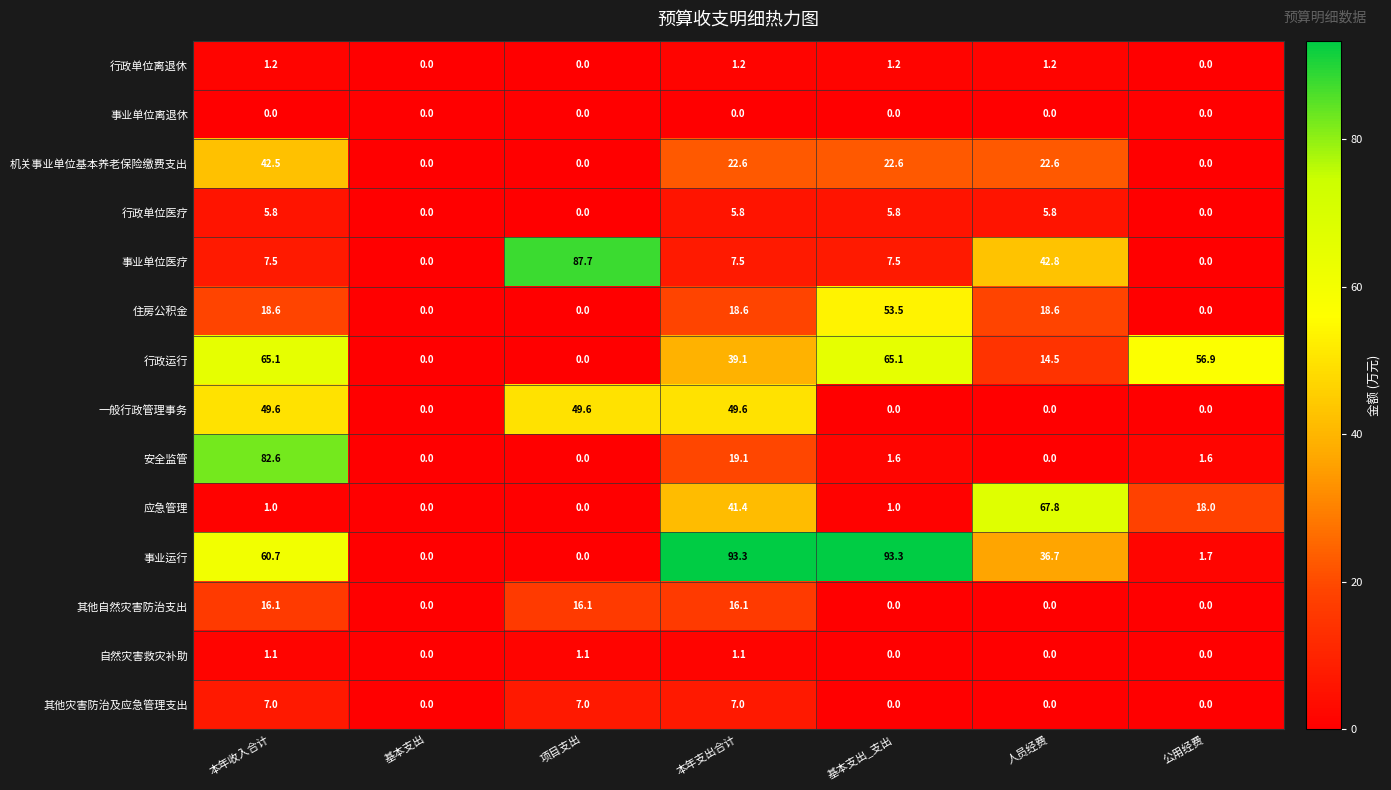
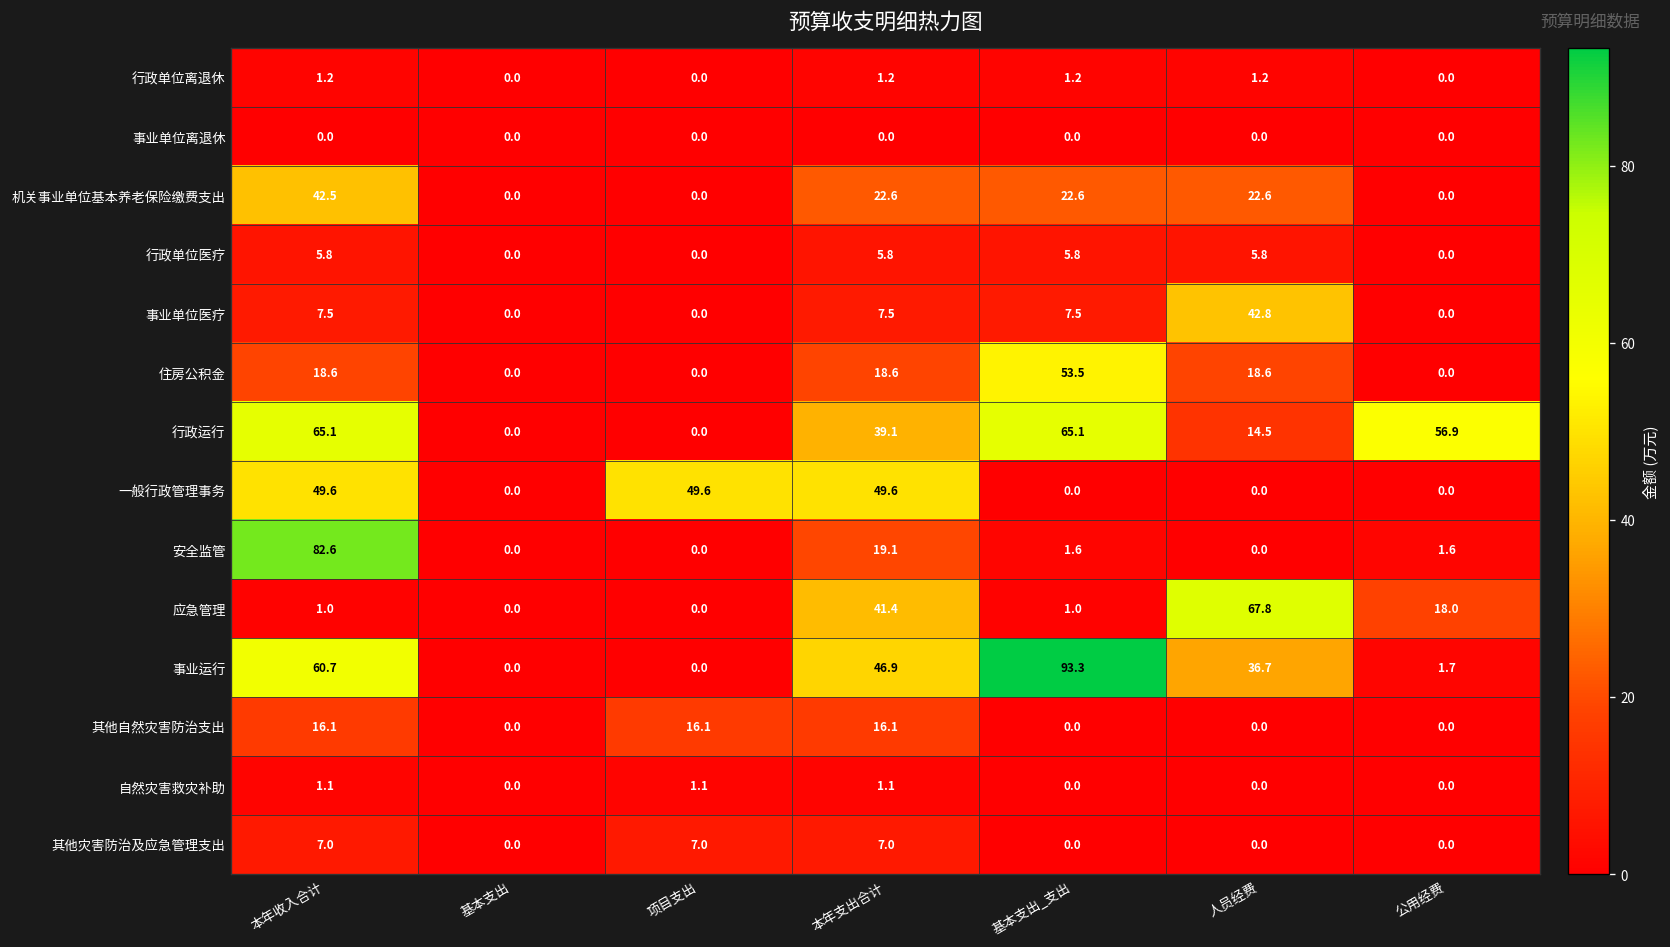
  {
    "行政单位离退休": {
      "本年收入合计": 1.2,
      "基本支出": 0.0,
      "项目支出": 0.0,
      "本年支出合计": 1.2,
      "基本支出_支出": 1.2,
      "人员经费": 1.2,
      "公用经费": 0.0
    },
    "事业单位离退休": {
      "本年收入合计": 0.0,
      "基本支出": 0.0,
      "项目支出": 0.0,
      "本年支出合计": 0.0,
      "基本支出_支出": 0.0,
      "人员经费": 0.0,
      "公用经费": 0.0
    },
    "机关事业单位基本养老保险缴费支出": {
      "本年收入合计": 42.5,
      "基本支出": 0.0,
      "项目支出": 0.0,
      "本年支出合计": 22.6,
      "基本支出_支出": 22.6,
      "人员经费": 22.6,
      "公用经费": 0.0
    },
    "行政单位医疗": {
      "本年收入合计": 5.8,
      "基本支出": 0.0,
      "项目支出": 0.0,
      "本年支出合计": 5.8,
      "基本支出_支出": 5.8,
      "人员经费": 5.8,
      "公用经费": 0.0
    },
    "事业单位医疗": {
      "本年收入合计": 7.5,
      "基本支出": 0.0,
-     "项目支出": 87.7,
+     "项目支出": 0.0,
      "本年支出合计": 7.5,
      "基本支出_支出": 7.5,
      "人员经费": 42.8,
      "公用经费": 0.0
    },
    "住房公积金": {
      "本年收入合计": 18.6,
      "基本支出": 0.0,
      "项目支出": 0.0,
      "本年支出合计": 18.6,
      "基本支出_支出": 53.5,
      "人员经费": 18.6,
      "公用经费": 0.0
    },
    "行政运行": {
      "本年收入合计": 65.1,
      "基本支出": 0.0,
      "项目支出": 0.0,
      "本年支出合计": 39.1,
      "基本支出_支出": 65.1,
      "人员经费": 14.5,
      "公用经费": 56.9
    },
    "一般行政管理事务": {
      "本年收入合计": 49.6,
      "基本支出": 0.0,
      "项目支出": 49.6,
      "本年支出合计": 49.6,
      "基本支出_支出": 0.0,
      "人员经费": 0.0,
      "公用经费": 0.0
    },
    "安全监管": {
      "本年收入合计": 82.6,
      "基本支出": 0.0,
      "项目支出": 0.0,
      "本年支出合计": 19.1,
      "基本支出_支出": 1.6,
      "人员经费": 0.0,
      "公用经费": 1.6
    },
    "应急管理": {
      "本年收入合计": 1.0,
      "基本支出": 0.0,
      "项目支出": 0.0,
      "本年支出合计": 41.4,
      "基本支出_支出": 1.0,
      "人员经费": 67.8,
      "公用经费": 18.0
    },
    "事业运行": {
      "本年收入合计": 60.7,
      "基本支出": 0.0,
      "项目支出": 0.0,
-     "本年支出合计": 93.3,
+     "本年支出合计": 46.9,
      "基本支出_支出": 93.3,
      "人员经费": 36.7,
      "公用经费": 1.7
    },
    "其他自然灾害防治支出": {
      "本年收入合计": 16.1,
      "基本支出": 0.0,
      "项目支出": 16.1,
      "本年支出合计": 16.1,
      "基本支出_支出": 0.0,
      "人员经费": 0.0,
      "公用经费": 0.0
    },
    "自然灾害救灾补助": {
      "本年收入合计": 1.1,
      "基本支出": 0.0,
      "项目支出": 1.1,
      "本年支出合计": 1.1,
      "基本支出_支出": 0.0,
      "人员经费": 0.0,
      "公用经费": 0.0
    },
    "其他灾害防治及应急管理支出": {
      "本年收入合计": 7.0,
      "基本支出": 0.0,
      "项目支出": 7.0,
      "本年支出合计": 7.0,
      "基本支出_支出": 0.0,
      "人员经费": 0.0,
      "公用经费": 0.0
    }
  }
